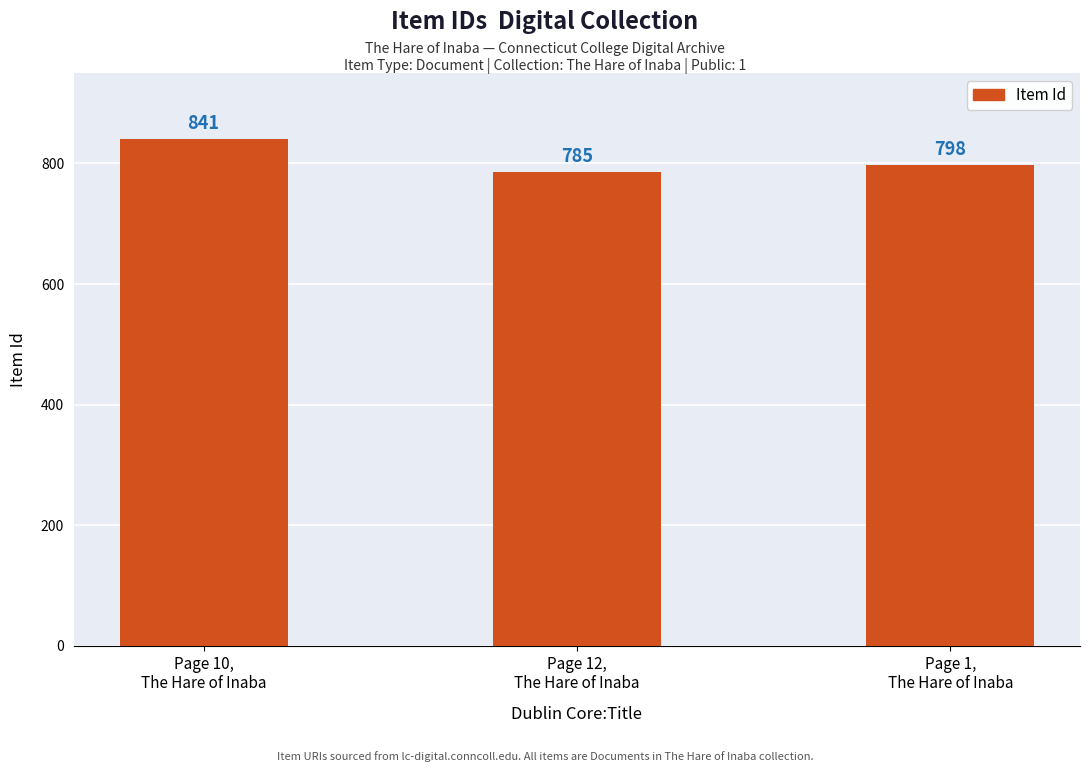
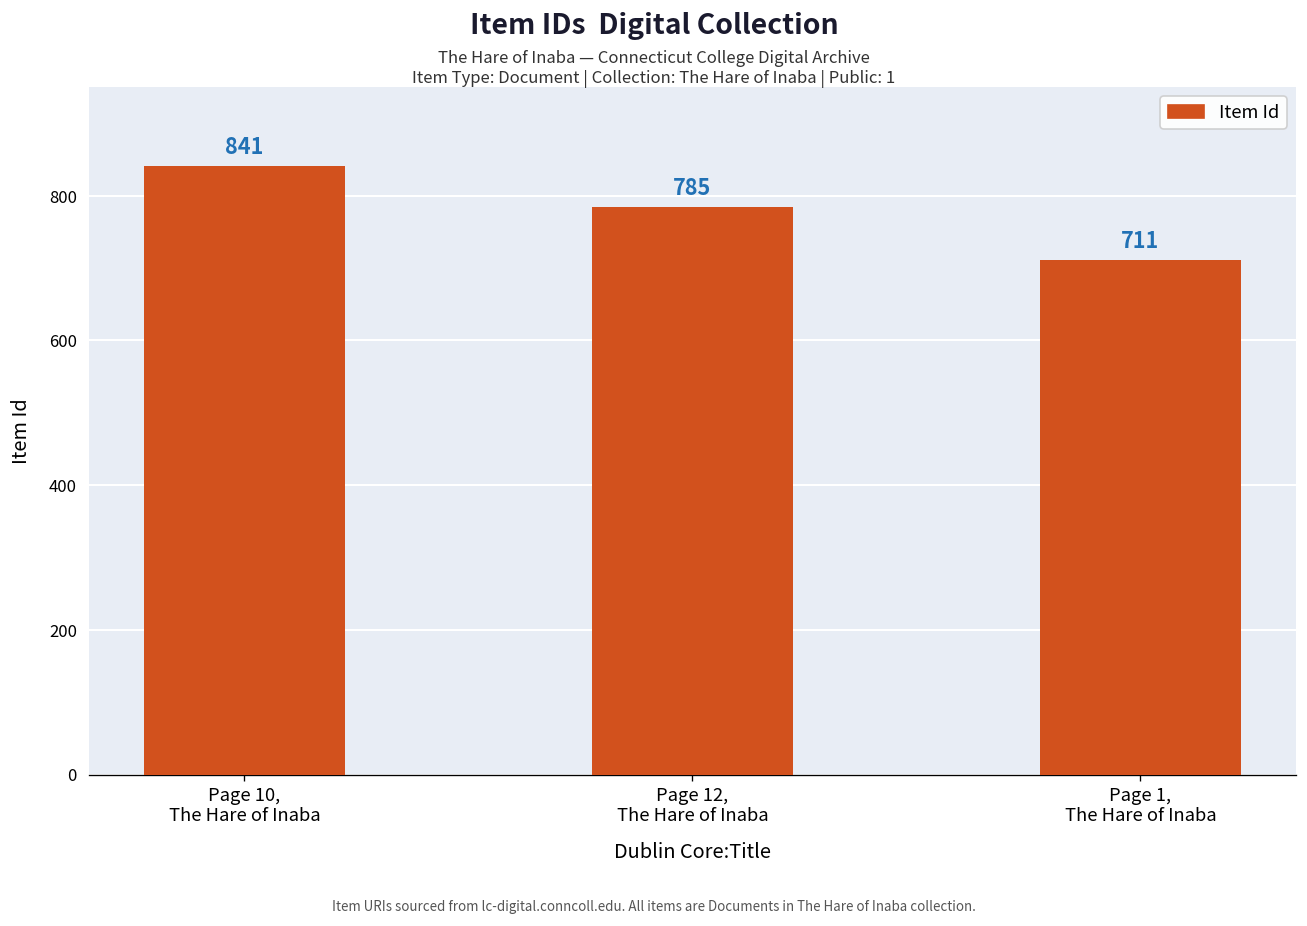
  {
    "Page 10, The Hare of Inaba": 841,
    "Page 12, The Hare of Inaba": 785,
-   "Page 1, The Hare of Inaba": 798
+   "Page 1, The Hare of Inaba": 711
  }
